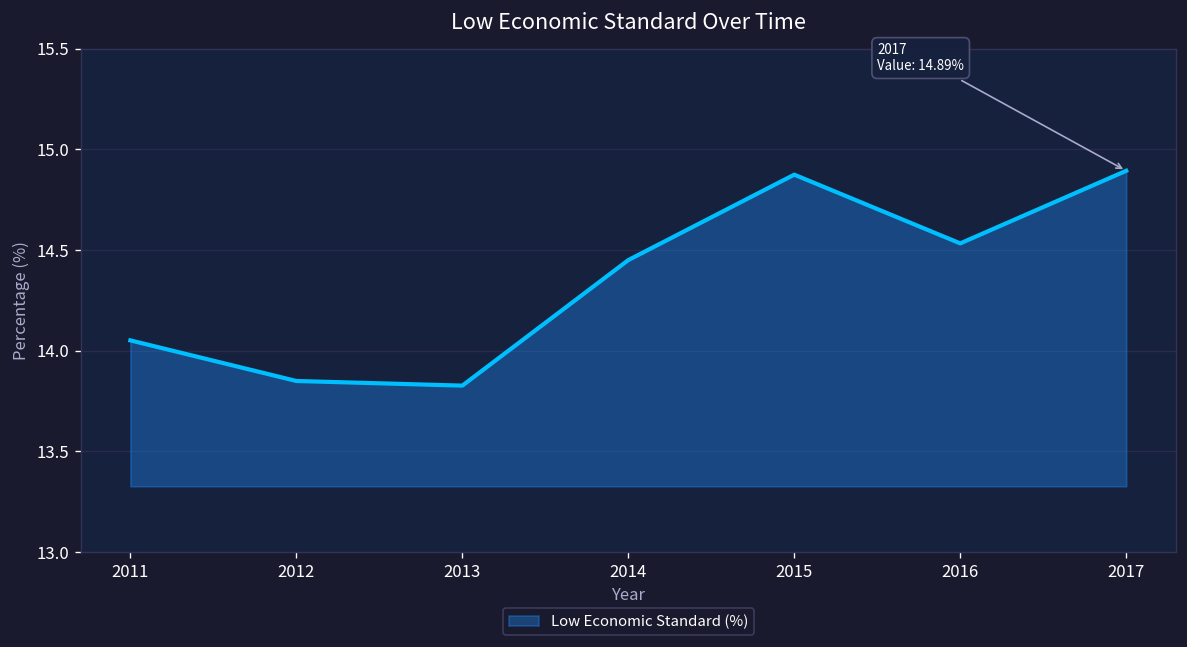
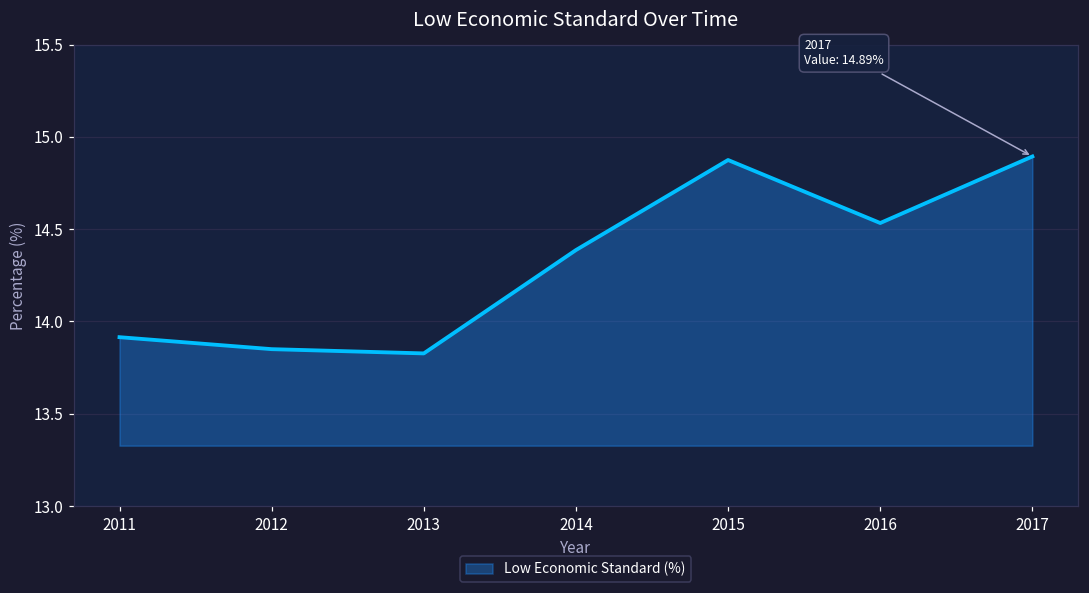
  {
-   "2011": 14.05,
+   "2011": 13.91,
    "2012": 13.85,
    "2013": 13.83,
-   "2014": 14.45,
+   "2014": 14.39,
    "2015": 14.87,
    "2016": 14.53
  }
